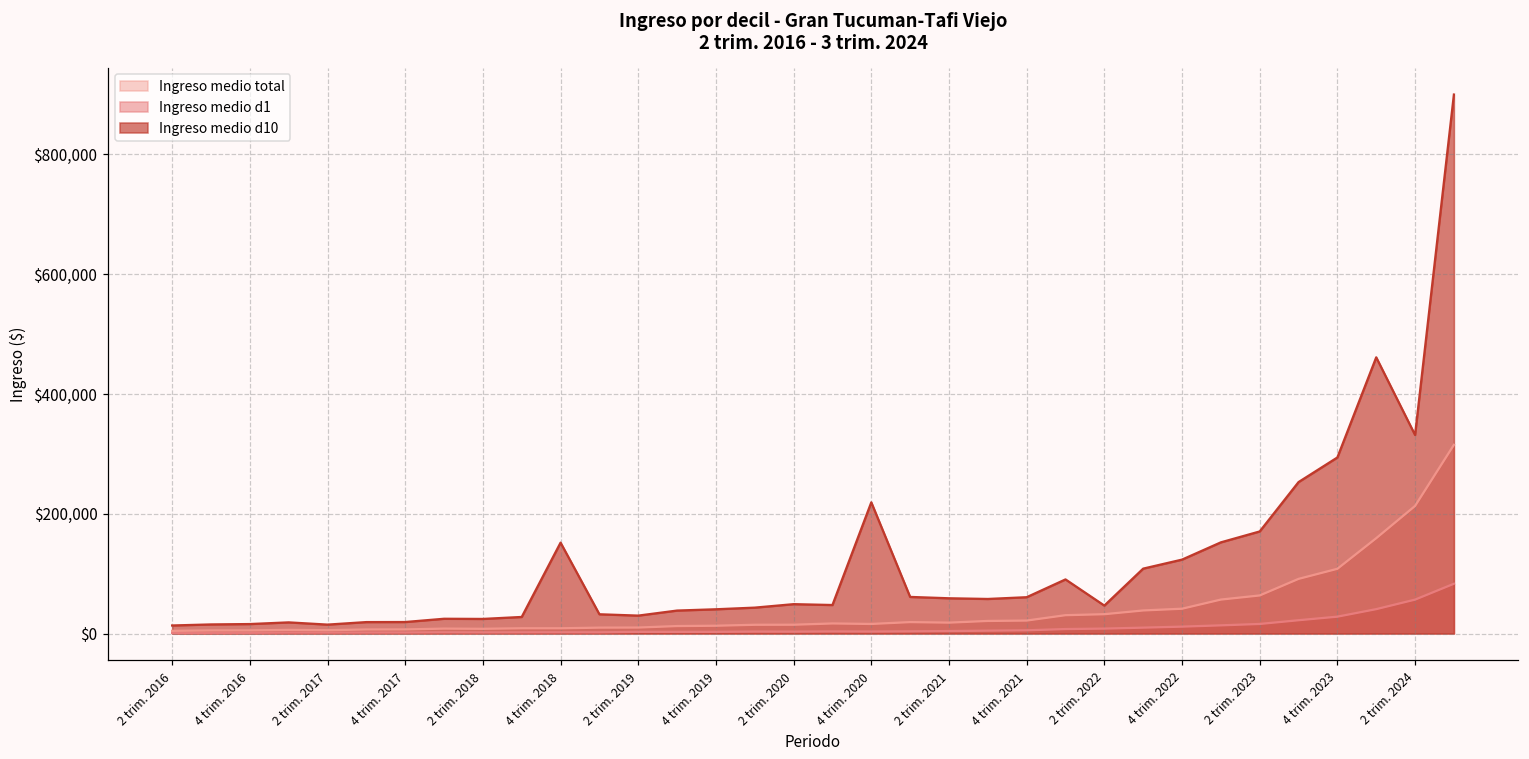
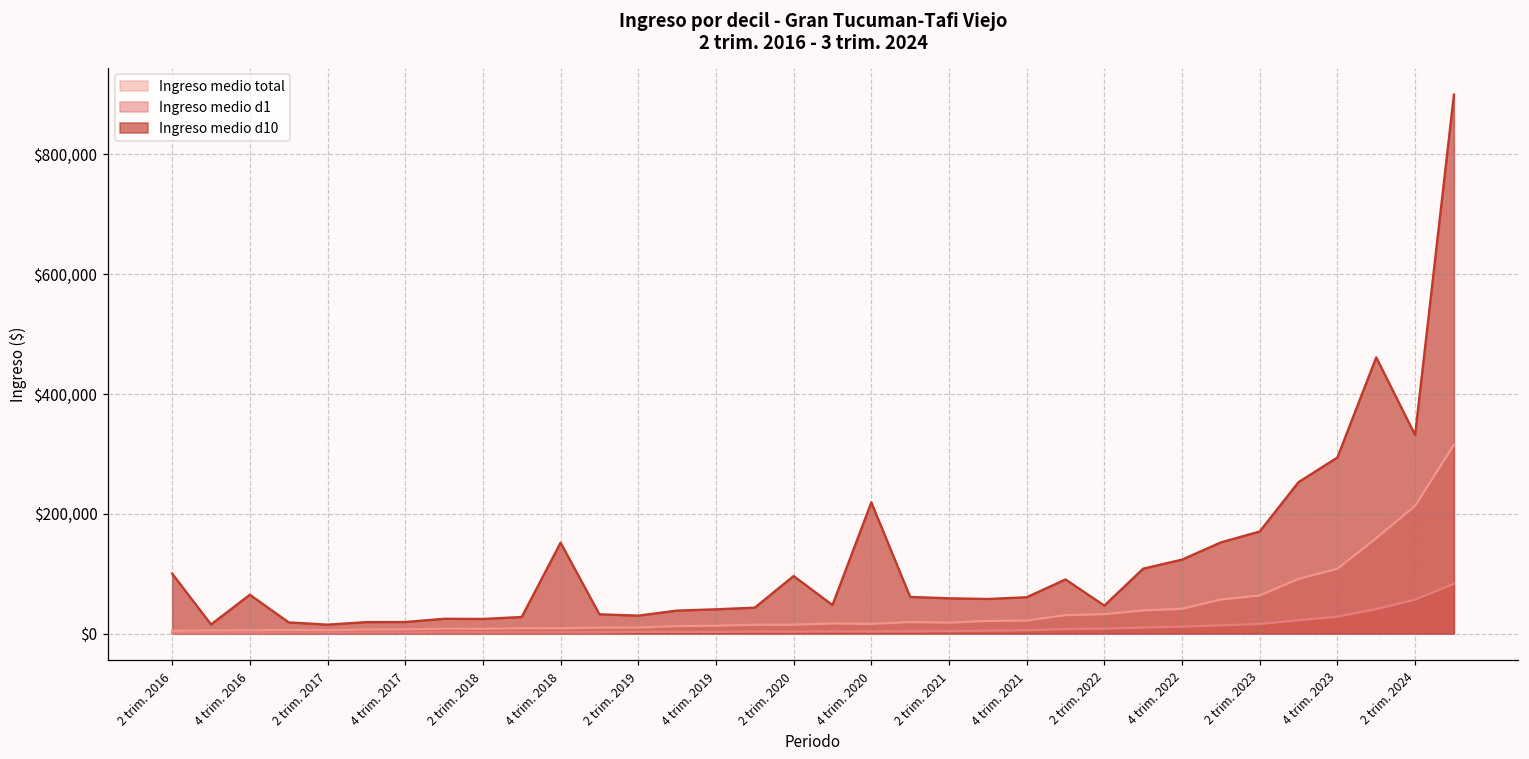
  {
    "Ingreso medio d10": {
-     "2 trim. 2016": "$10,000",
-     "4 trim. 2016": "$20,000",
+     "2 trim. 2016": "$100,000",
+     "4 trim. 2016": "$60,000",
      "2 trim. 2017": "$10,000",
      "4 trim. 2017": "$20,000",
      "2 trim. 2018": "$20,000",
      "4 trim. 2018": "$150,000",
      "2 trim. 2019": "$30,000",
      "4 trim. 2019": "$40,000",
-     "2 trim. 2020": "$50,000",
+     "2 trim. 2020": "$100,000",
      "4 trim. 2020": "$220,000",
      "2 trim. 2021": "$60,000",
      "4 trim. 2021": "$60,000",
      "2 trim. 2022": "$50,000",
      "4 trim. 2022": "$120,000",
      "2 trim. 2023": "$170,000",
      "4 trim. 2023": "$290,000",
      "2 trim. 2024": "$330,000"
    }
  }
